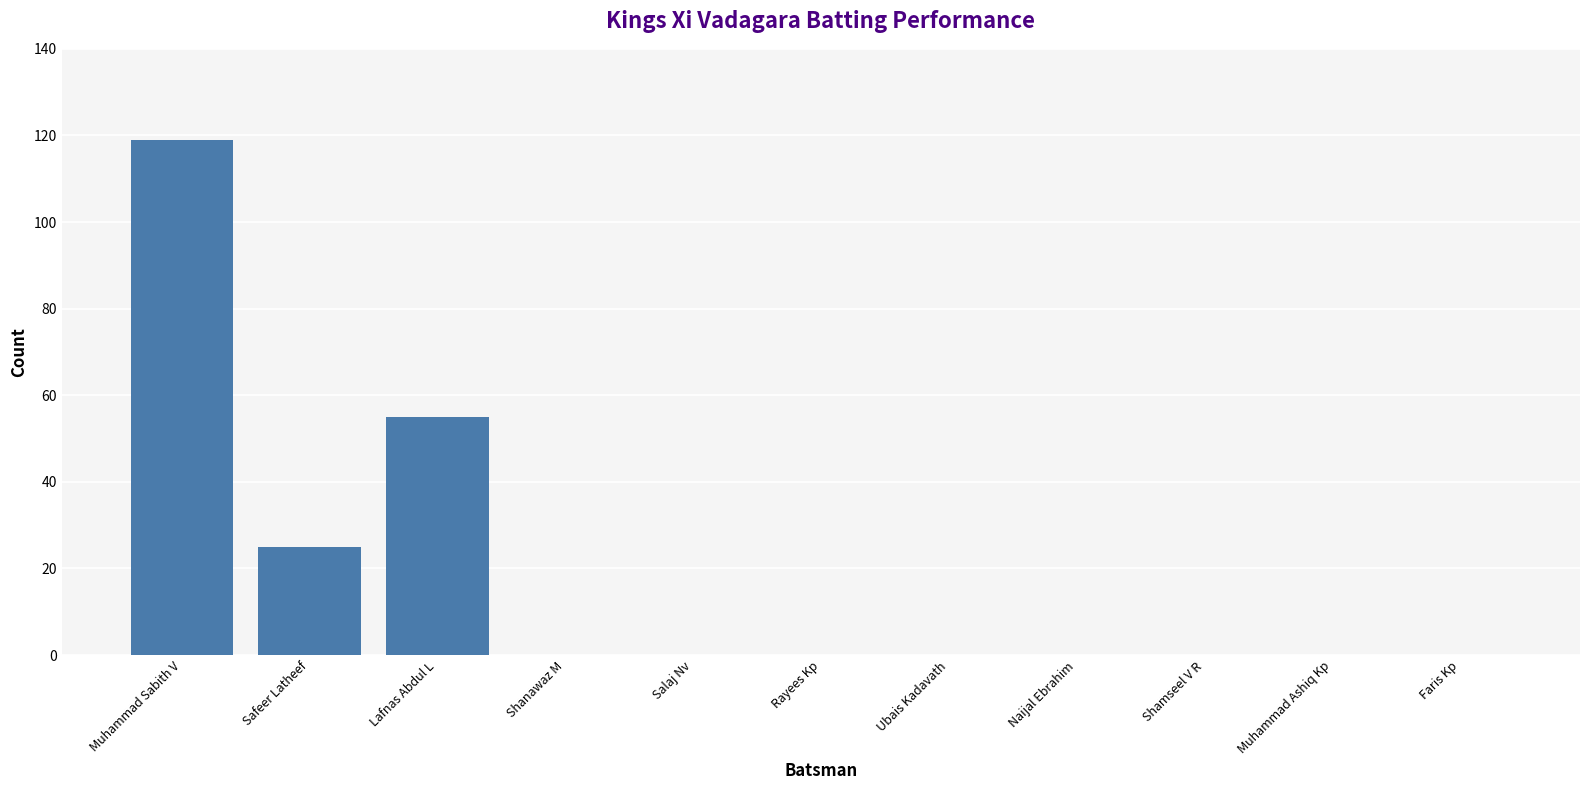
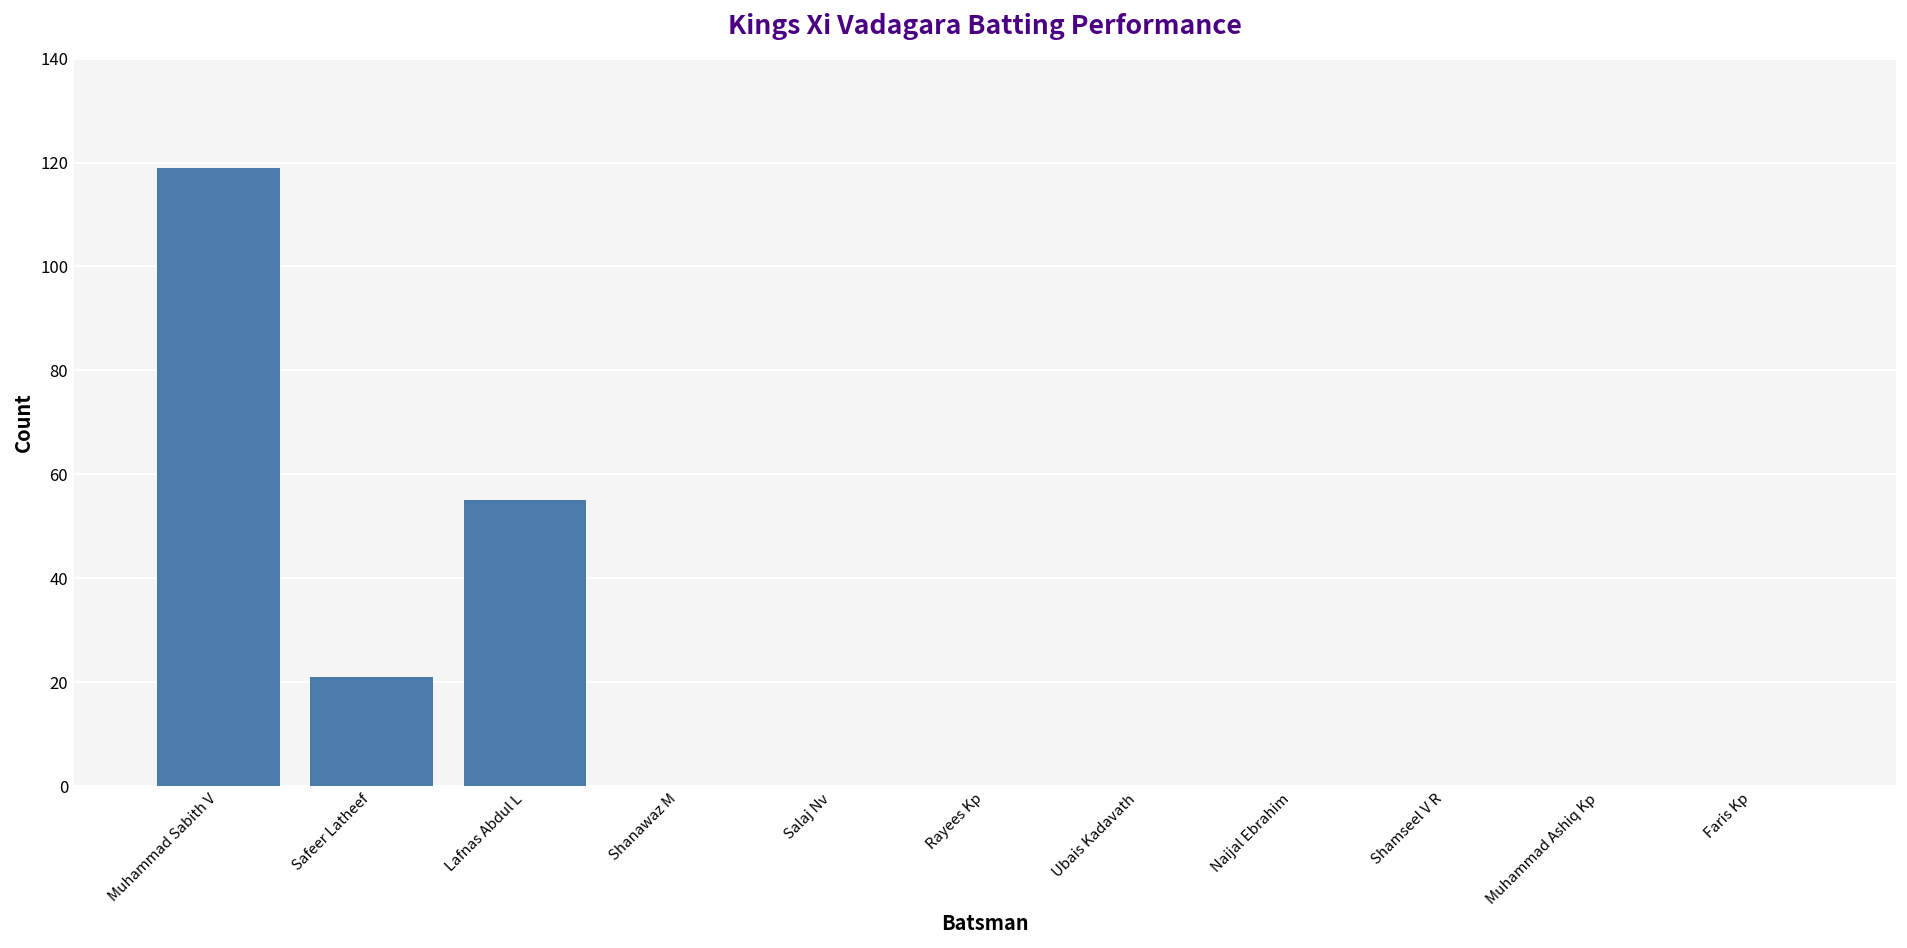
  {
    "Muhammad Sabith V": 119,
-   "Safeer Latheef": 25,
+   "Safeer Latheef": 21,
    "Lafnas Abdul L": 55,
    "Shanawaz M": 0,
    "Salaj Nv": 0,
    "Rayees Kp": 0,
    "Ubais Kadavath": 0,
    "Naijal Ebrahim": 0,
    "Shamseel V R": 0,
    "Muhammad Ashiq Kp": 0,
    "Faris Kp": 0
  }
